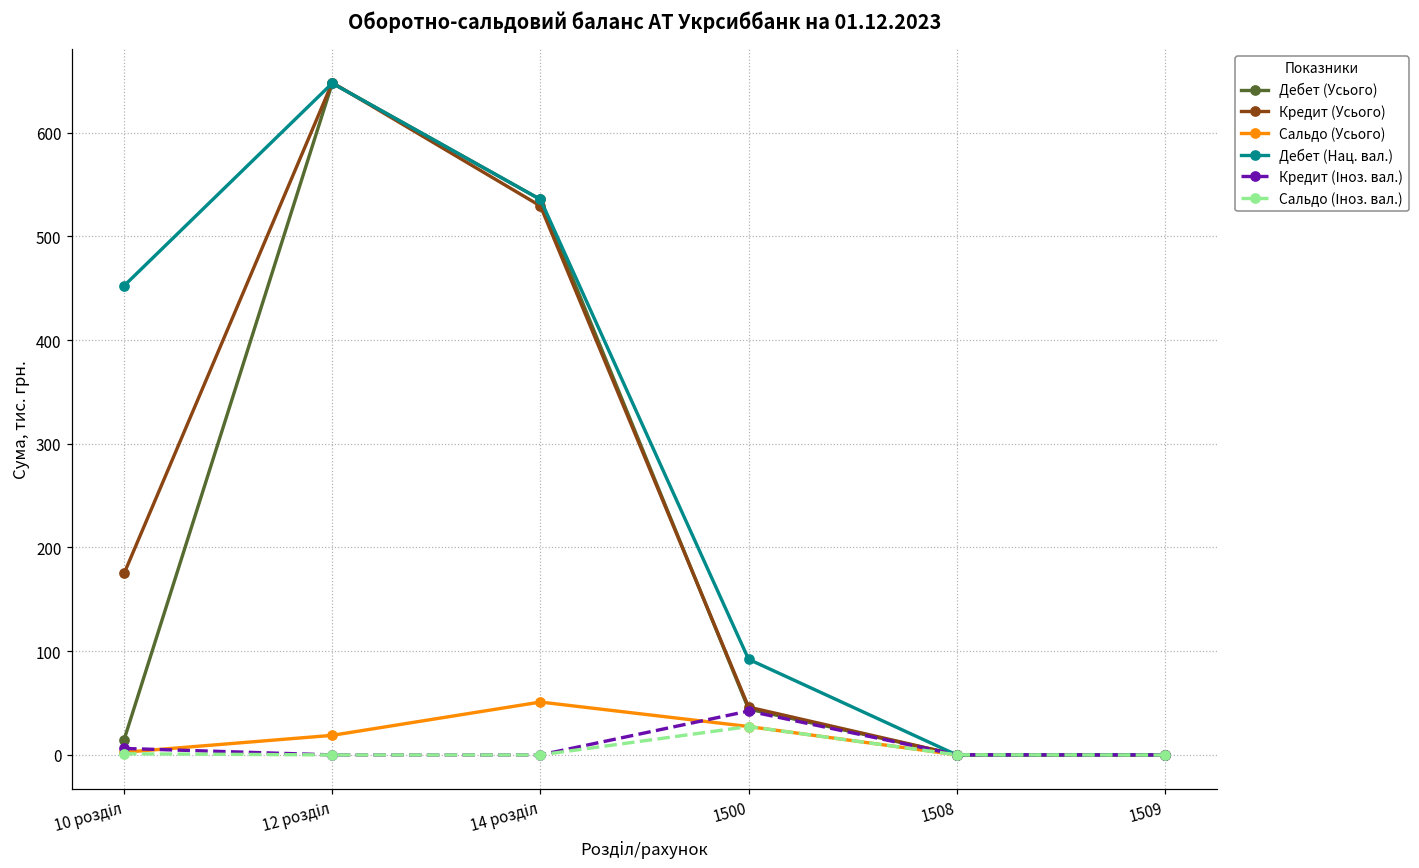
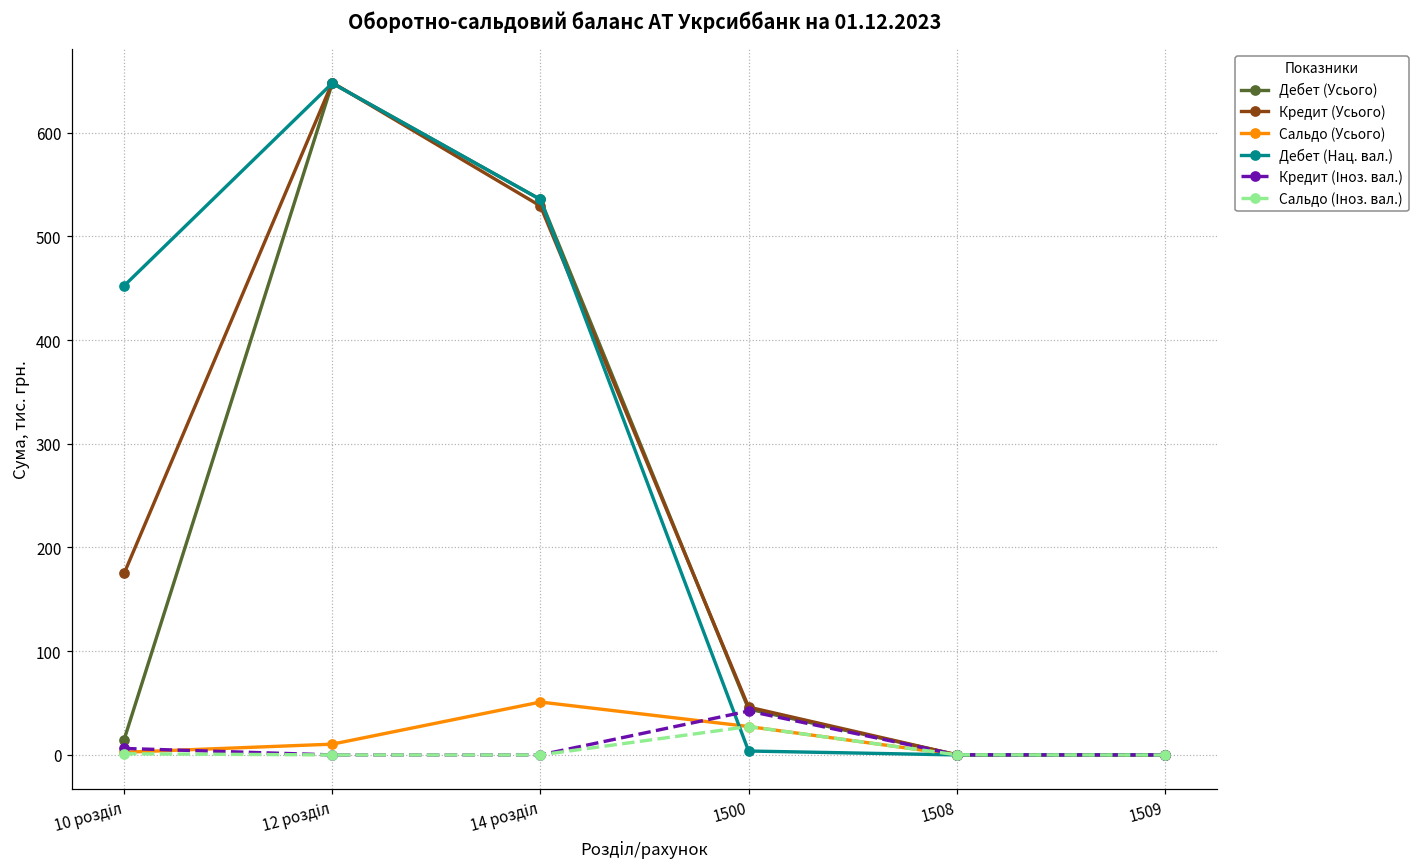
  {
    "Дебет (Усього)": {
      "10 розділ": 10
    },
    "Кредит (Усього)": {
      "10 розділ": 180,
      "14 розділ": 530
    },
    "Сальдо (Усього)": {
-     "12 розділ": 20,
+     "12 розділ": 10,
      "14 розділ": 50
    },
    "Дебет (Нац. вал.)": {
      "10 розділ": 450,
-     "1500": 90
+     "1500": 0
    },
    "Кредит (Іноз. вал.)": {
      "10 розділ": 10
    }
  }
